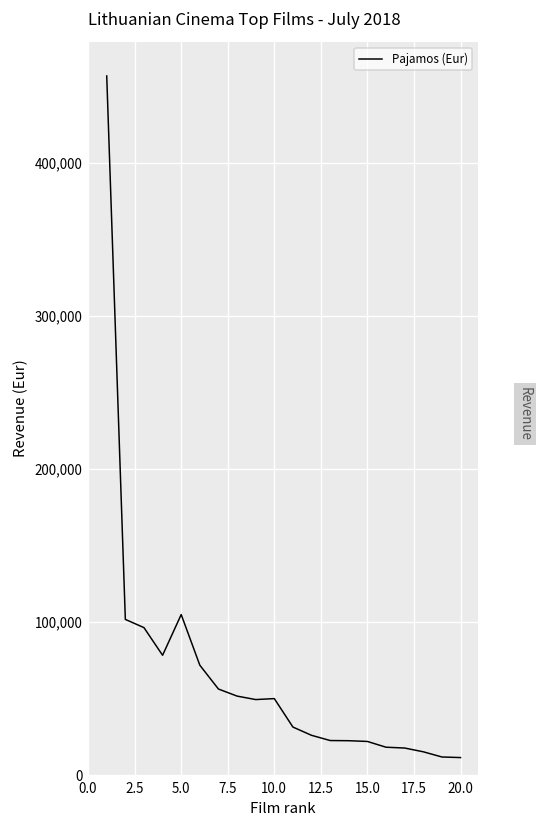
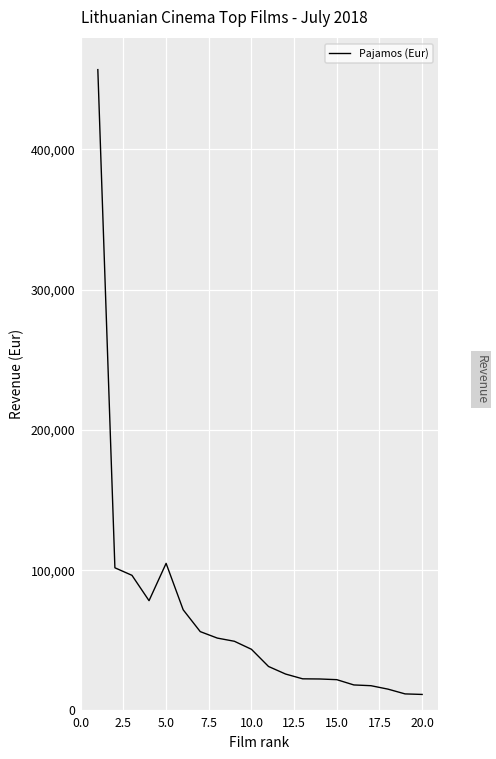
  {
    "5.0": "105,000",
-   "10.0": "50,000",
+   "10.0": "44,000",
    "15.0": "22,000",
    "20.0": "11,000"
  }
